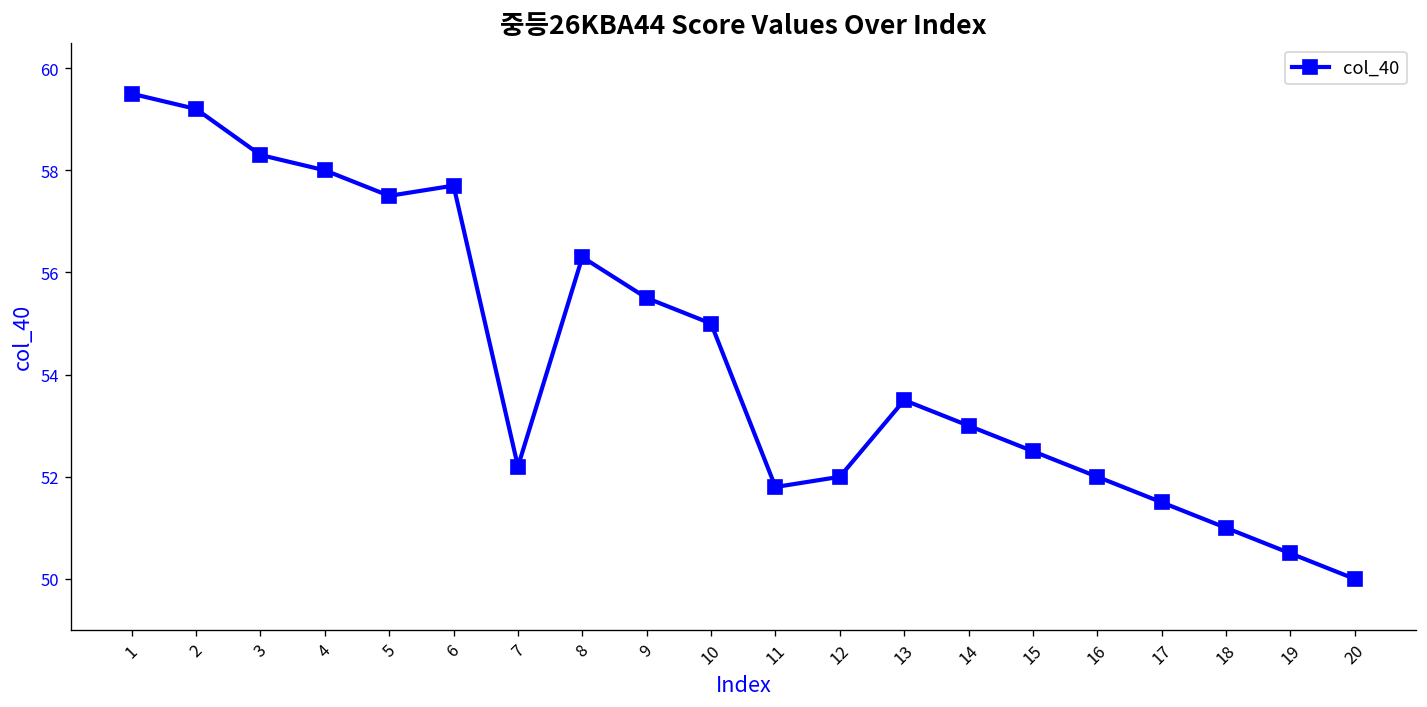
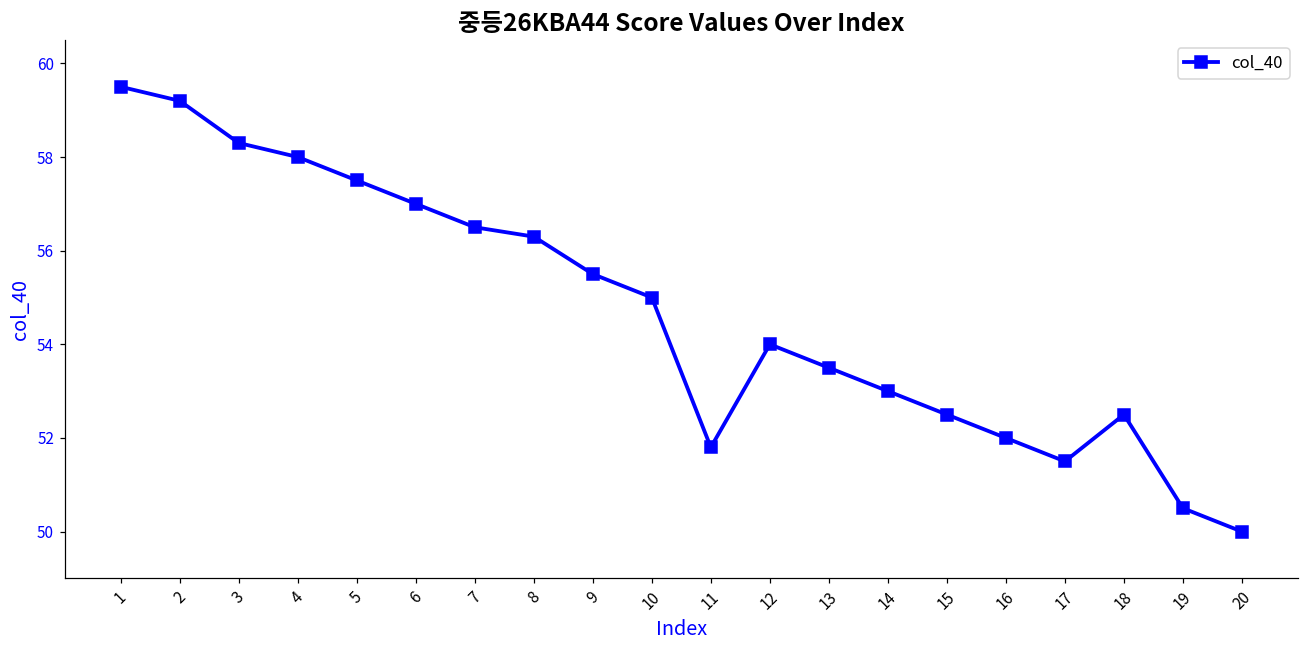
  {
    "1": 59.5,
    "2": 59.2,
    "3": 58.3,
    "4": 58.0,
    "5": 57.5,
-   "6": 57.7,
-   "7": 52.2,
+   "6": 57.0,
+   "7": 56.5,
    "8": 56.3,
    "9": 55.5,
    "10": 55.0,
    "11": 51.8,
-   "12": 52,
+   "12": 54,
    "13": 53.5,
    "14": 53.0,
    "15": 52.5,
    "16": 52.0,
    "17": 51.5,
-   "18": 51.0,
+   "18": 52.5,
    "19": 50.5,
    "20": 50.0
  }
